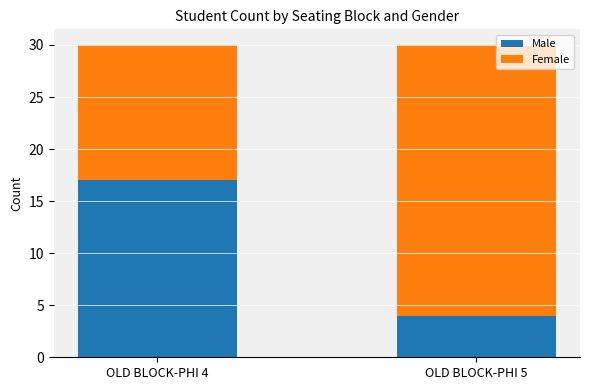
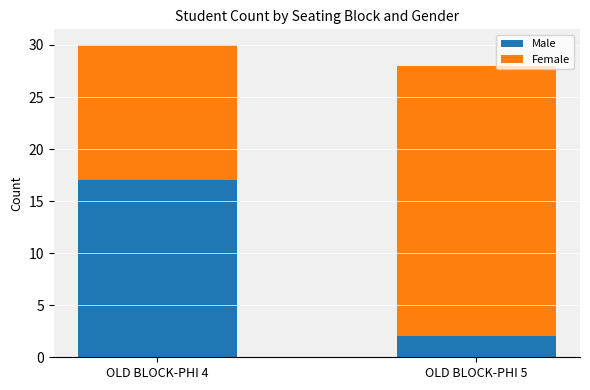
  {
    "Male": {
      "OLD BLOCK-PHI 4": 17,
-     "OLD BLOCK-PHI 5": 4
+     "OLD BLOCK-PHI 5": 2
    },
    "Female": {
      "OLD BLOCK-PHI 4": 13,
      "OLD BLOCK-PHI 5": 26
    }
  }
